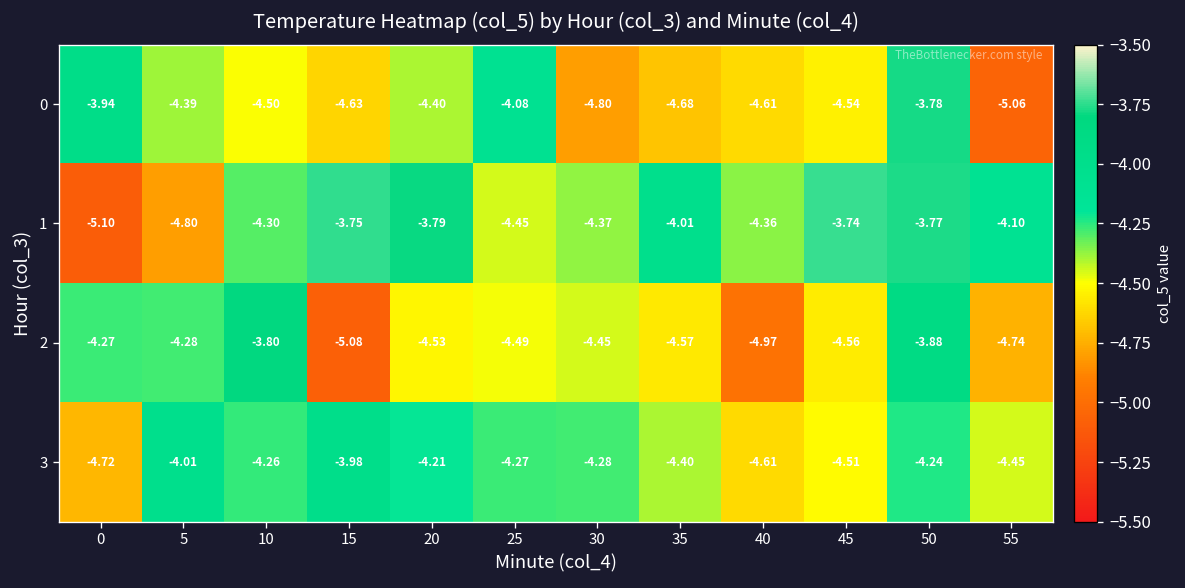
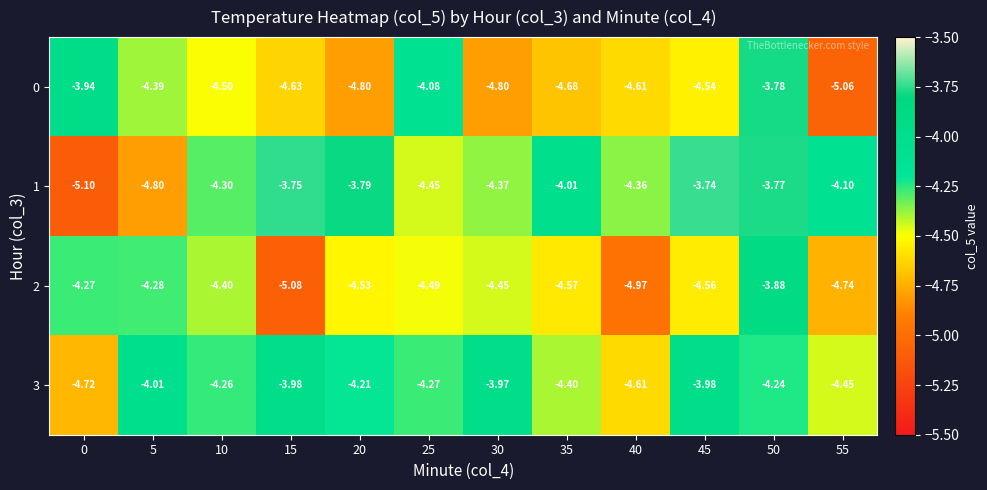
  {
    "0": {
      "0": -3.94,
      "5": -4.39,
      "10": -4.50,
      "15": -4.63,
-     "20": -4.40,
+     "20": -4.80,
      "25": -4.08,
      "30": -4.80,
      "35": -4.68,
      "40": -4.61,
      "45": -4.54,
      "55": -5.06
    },
    "1": {
      "0": -5.10,
      "5": -4.80,
      "10": -4.30,
      "15": -3.75,
      "20": -3.79,
      "25": -4.45,
      "30": -4.37,
      "35": -4.01,
      "40": -4.36,
      "45": -3.74,
      "50": -3.77,
      "55": -4.10
    },
    "2": {
      "0": -4.27,
      "5": -4.28,
-     "10": -3.80,
+     "10": -4.40,
      "15": -5.08,
      "20": -4.53,
      "25": -4.49,
      "30": -4.45,
      "35": -4.57,
      "40": -4.97,
      "45": -4.56,
      "50": -3.88,
      "55": -4.74
    },
    "3": {
      "0": -4.72,
      "5": -4.01,
      "10": -4.26,
      "15": -3.98,
      "20": -4.21,
      "25": -4.27,
-     "30": -4.28,
+     "30": -3.97,
      "35": -4.40,
      "40": -4.61,
-     "45": -4.51,
+     "45": -3.98,
      "50": -4.24,
      "55": -4.45
    }
  }
